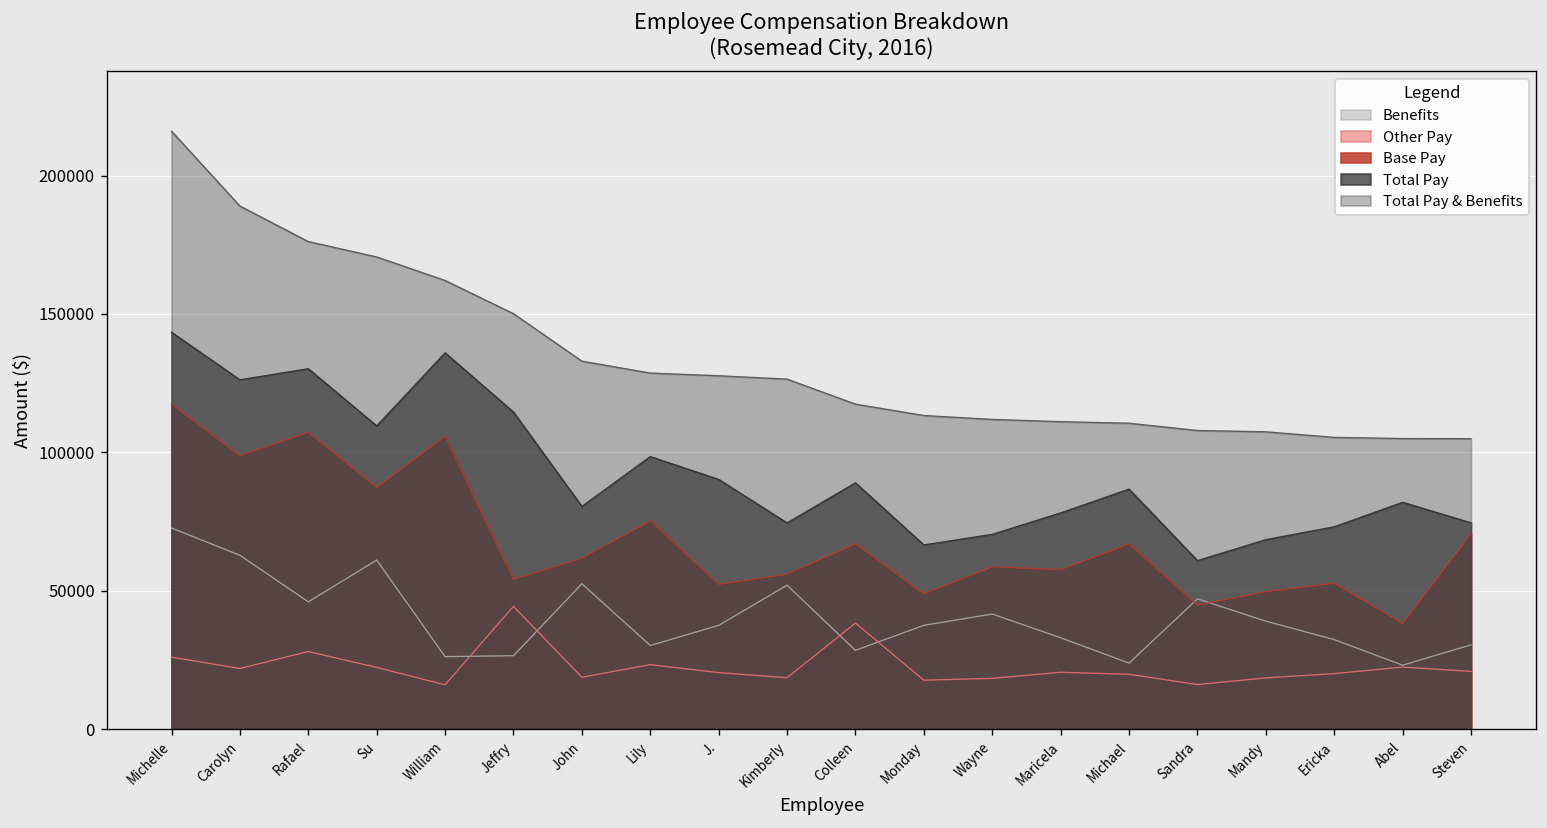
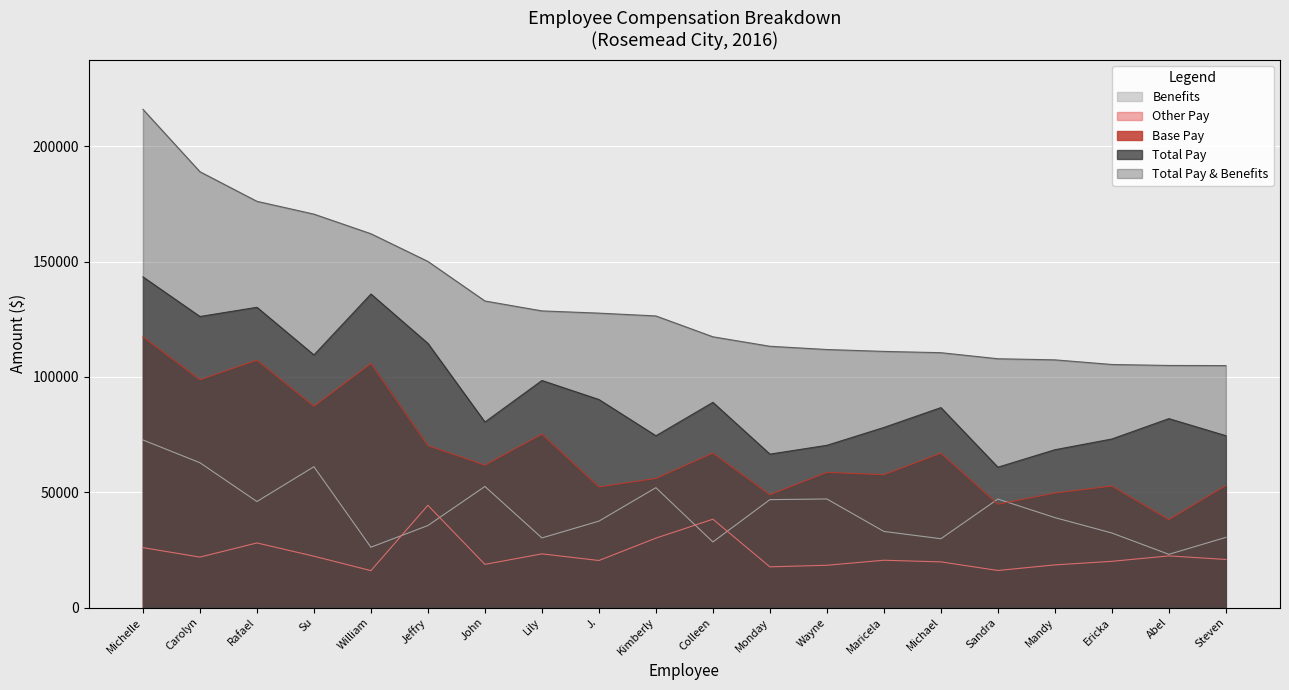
  {
    "Benefits": {
      "Michelle": 73000,
      "Carolyn": 63000,
      "Rafael": 46000,
      "Su": 61000,
      "William": 26000,
-     "Jeffry": 26000,
+     "Jeffry": 36000,
      "John": 52000,
      "Lily": 30000,
      "J.": 37000,
      "Kimberly": 52000,
      "Colleen": 28000,
-     "Monday": 37000,
-     "Wayne": 42000,
+     "Monday": 47000,
+     "Wayne": 47000,
      "Maricela": 33000,
-     "Michael": 24000,
+     "Michael": 30000,
      "Sandra": 47000,
      "Mandy": 39000,
      "Ericka": 32000,
      "Steven": 30000
    },
    "Other Pay": {
      "Michelle": 26000,
      "Carolyn": 22000,
      "Rafael": 28000,
      "Su": 22000,
      "William": 16000,
      "Jeffry": 44000,
      "John": 19000,
      "Lily": 23000,
      "J.": 20000,
-     "Kimberly": 19000,
+     "Kimberly": 30000,
      "Colleen": 38000,
      "Monday": 18000,
      "Wayne": 18000,
      "Maricela": 20000,
      "Michael": 20000,
      "Sandra": 16000,
      "Mandy": 18000,
      "Ericka": 20000,
      "Steven": 21000
    },
    "Base Pay": {
      "Michelle": 117000,
      "Carolyn": 99000,
      "Rafael": 107000,
      "Su": 87000,
      "William": 106000,
-     "Jeffry": 54000,
+     "Jeffry": 70000,
      "John": 62000,
      "Lily": 75000,
      "J.": 52000,
      "Kimberly": 56000,
      "Colleen": 67000,
      "Monday": 49000,
      "Wayne": 59000,
      "Maricela": 58000,
      "Michael": 67000,
      "Sandra": 45000,
      "Mandy": 50000,
      "Ericka": 53000,
      "Abel": 38000,
-     "Steven": 71000
+     "Steven": 53000
    }
  }
